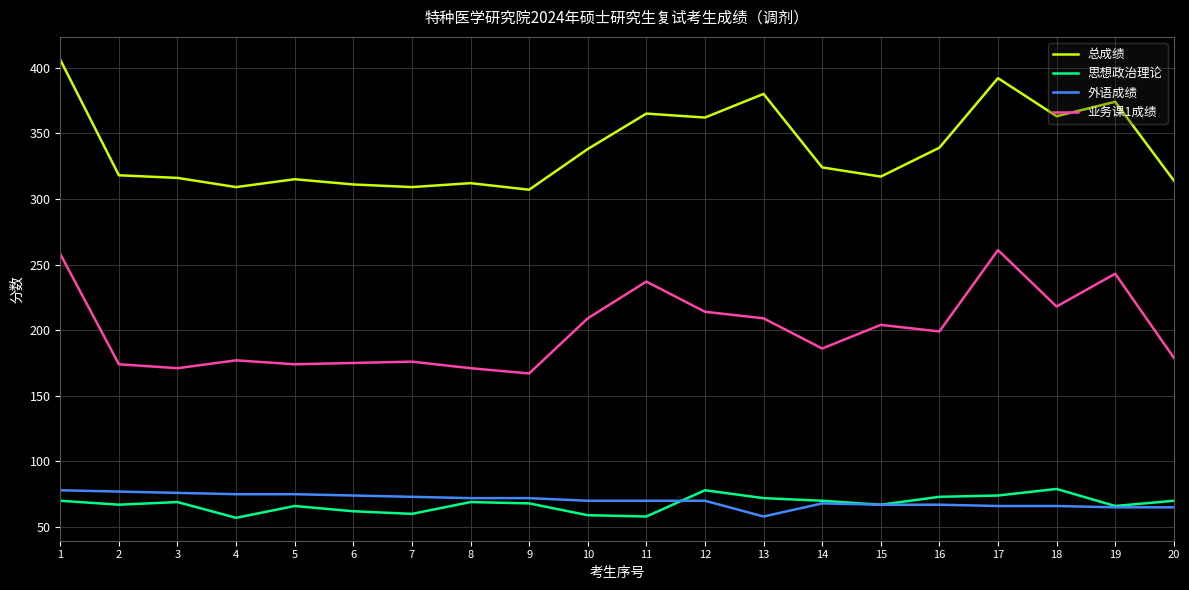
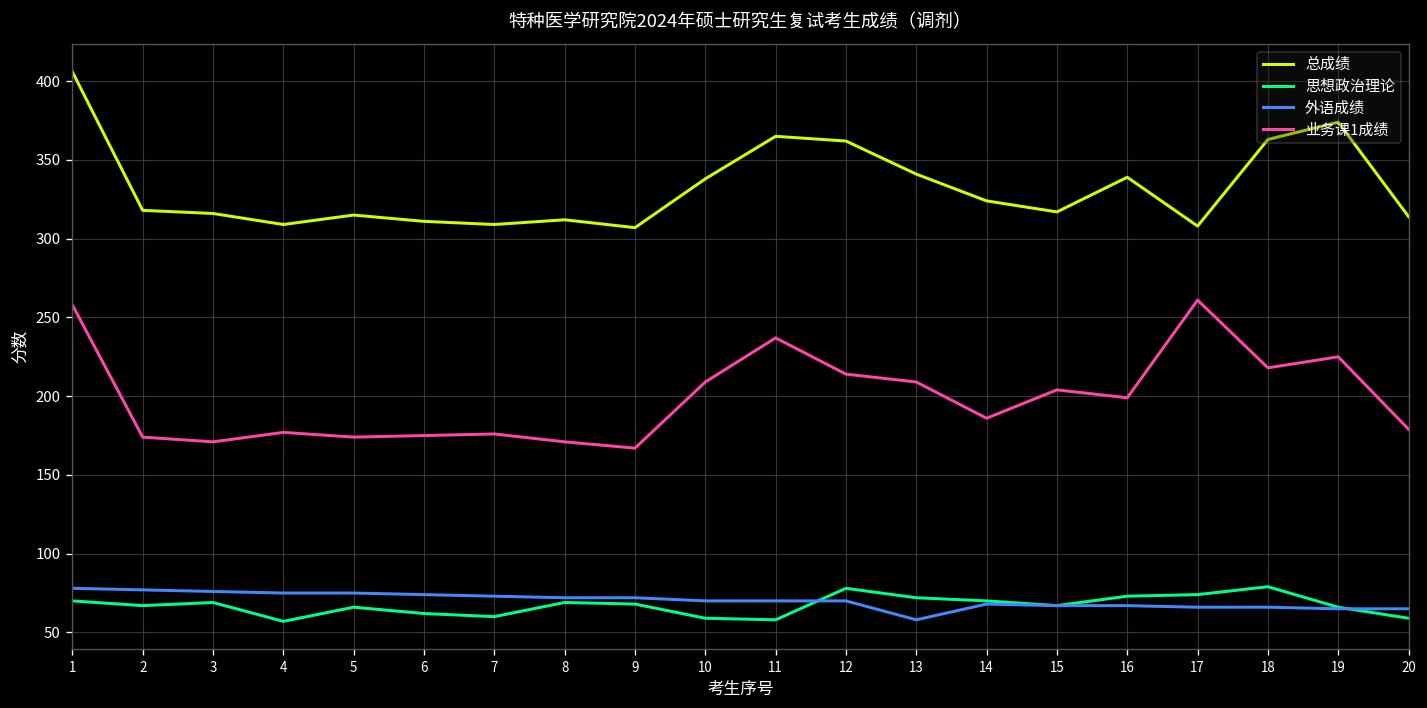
  {
    "总成绩": {
      "1": 406,
      "2": 318,
      "3": 316,
      "4": 309,
      "5": 315,
      "6": 311,
      "7": 309,
      "8": 312,
      "9": 307,
      "10": 338,
      "11": 365,
      "12": 362,
-     "13": 380,
+     "13": 341,
      "14": 324,
      "15": 317,
      "16": 339,
-     "17": 392,
+     "17": 308,
      "20": 314
    },
    "思想政治理论": {
      "1": 70,
      "2": 67,
      "3": 69,
      "4": 57,
      "5": 66,
      "6": 62,
      "7": 60,
      "8": 69,
      "9": 68,
      "10": 59,
      "11": 58,
      "12": 78,
      "13": 72,
      "14": 70,
      "16": 73,
      "17": 74,
      "18": 79,
-     "20": 70
+     "20": 59
    },
    "外语成绩": {
      "1": 78,
      "2": 77,
      "3": 76,
      "4": 75,
      "5": 75,
      "6": 74,
      "7": 73,
      "8": 72,
      "9": 72,
      "10": 70,
      "11": 70,
      "12": 70,
      "13": 58,
      "14": 68,
      "16": 67,
      "17": 66,
      "18": 66,
      "20": 65
    },
    "业务课1成绩": {
      "1": 258,
      "2": 174,
      "3": 171,
      "4": 177,
      "5": 174,
      "6": 175,
      "7": 176,
      "8": 171,
      "9": 167,
      "10": 209,
      "11": 237,
      "12": 214,
      "13": 209,
      "14": 186,
      "15": 204,
      "16": 199,
      "17": 261,
      "18": 218,
-     "19": 243,
+     "19": 225,
      "20": 179
    }
  }
